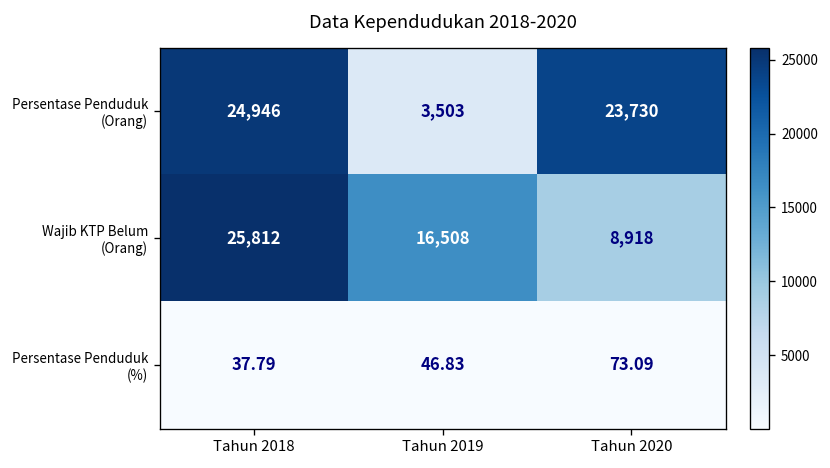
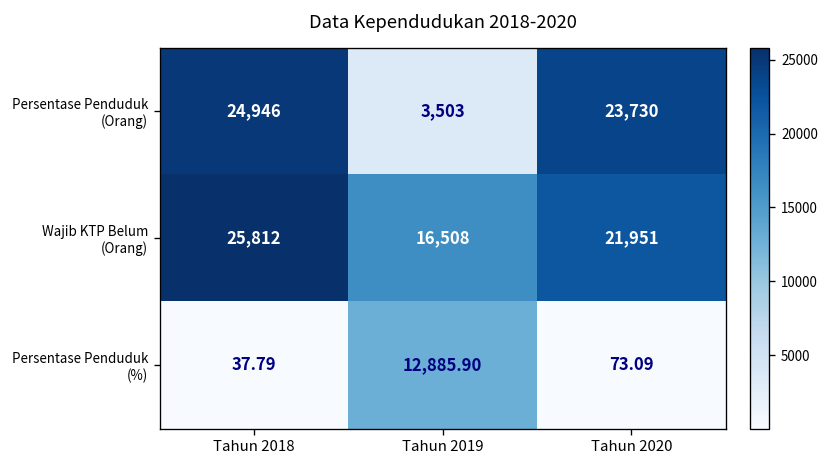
  {
    "Persentase Penduduk (Orang)": {
      "Tahun 2018": "24,946",
      "Tahun 2019": "3,503",
      "Tahun 2020": "23,730"
    },
    "Wajib KTP Belum (Orang)": {
      "Tahun 2018": "25,812",
      "Tahun 2019": "16,508",
-     "Tahun 2020": "8,918"
+     "Tahun 2020": "21,951"
    },
    "Persentase Penduduk (%)": {
      "Tahun 2018": "37.79",
-     "Tahun 2019": "46.83",
+     "Tahun 2019": "12,885.90",
      "Tahun 2020": "73.09"
    }
  }
